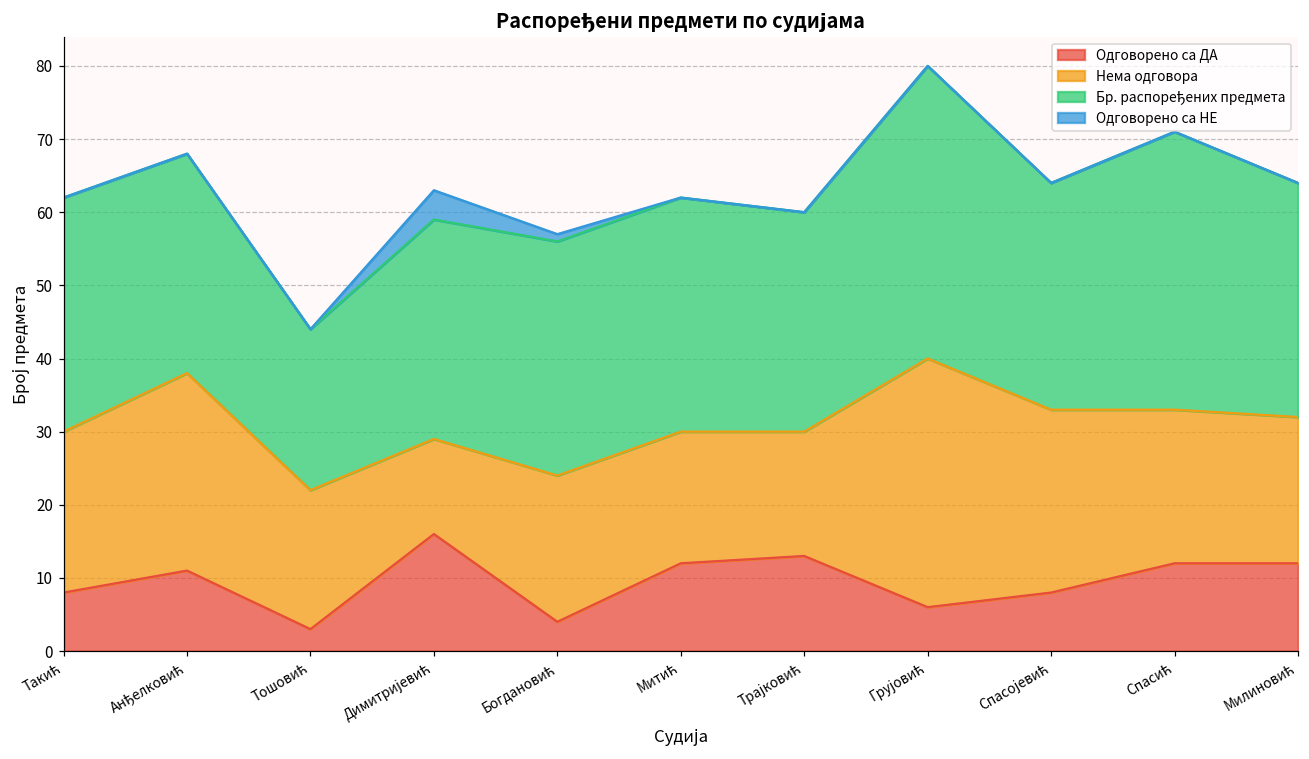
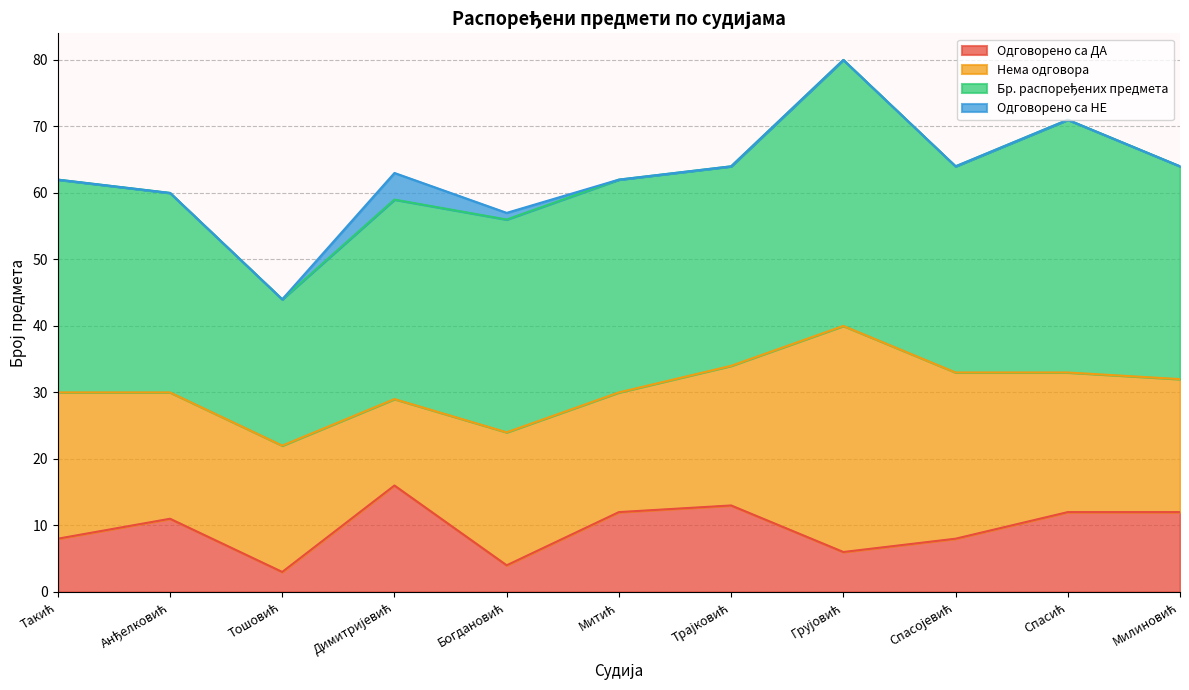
  {
    "Одговорено са ДА": {
      "Такић": 8,
      "Анђелковић": 11,
      "Тошовић": 3,
      "Димитријевић": 16,
      "Богдановић": 4,
      "Митић": 12,
      "Трајковић": 13,
      "Грујовић": 6,
      "Спасојевић": 8,
      "Спасић": 12,
      "Милиновић": 12
    },
    "Нема одговора": {
      "Такић": 22,
-     "Анђелковић": 27,
+     "Анђелковић": 19,
      "Тошовић": 19,
      "Димитријевић": 13,
      "Богдановић": 20,
      "Митић": 18,
-     "Трајковић": 17,
+     "Трајковић": 21,
      "Грујовић": 34,
      "Спасојевић": 25,
      "Спасић": 21,
      "Милиновић": 20
    },
    "Бр. распоређених предмета": {
      "Димитријевић": 30,
      "Богдановић": 32
    },
    "Одговорено са НЕ": {
      "Димитријевић": 4,
      "Богдановић": 1
    }
  }
